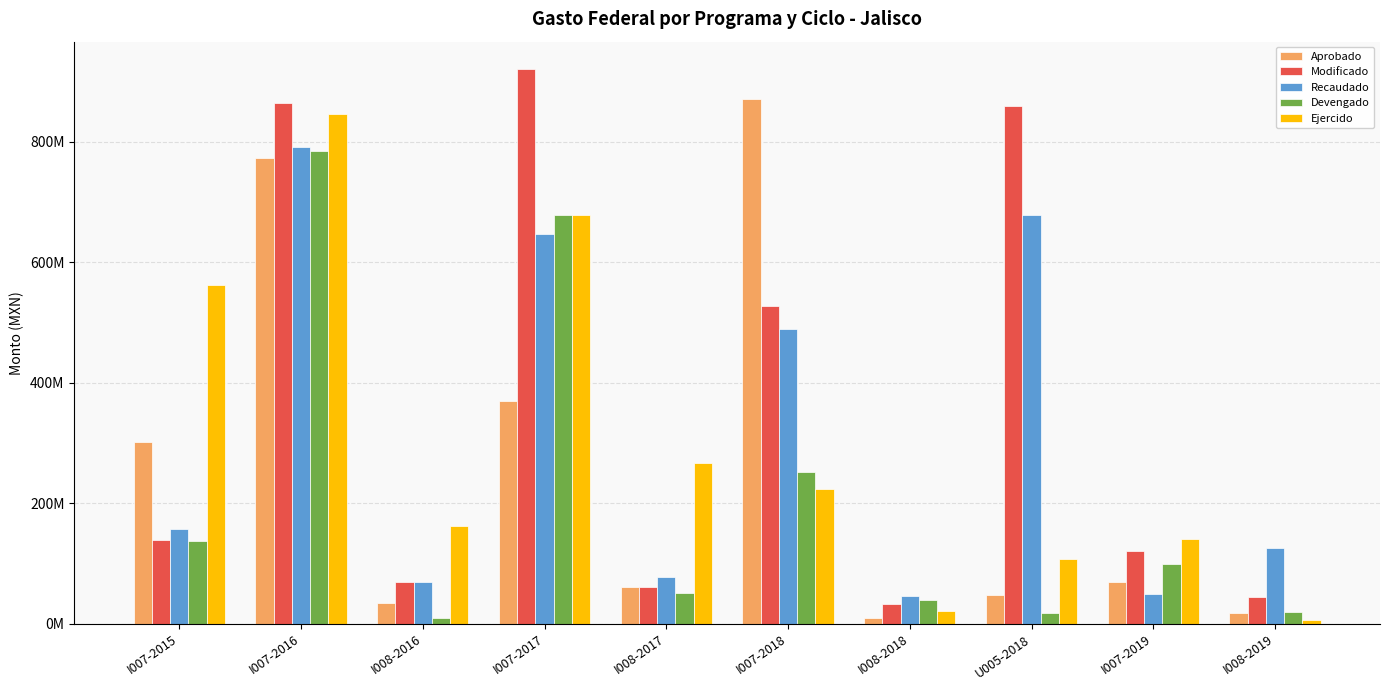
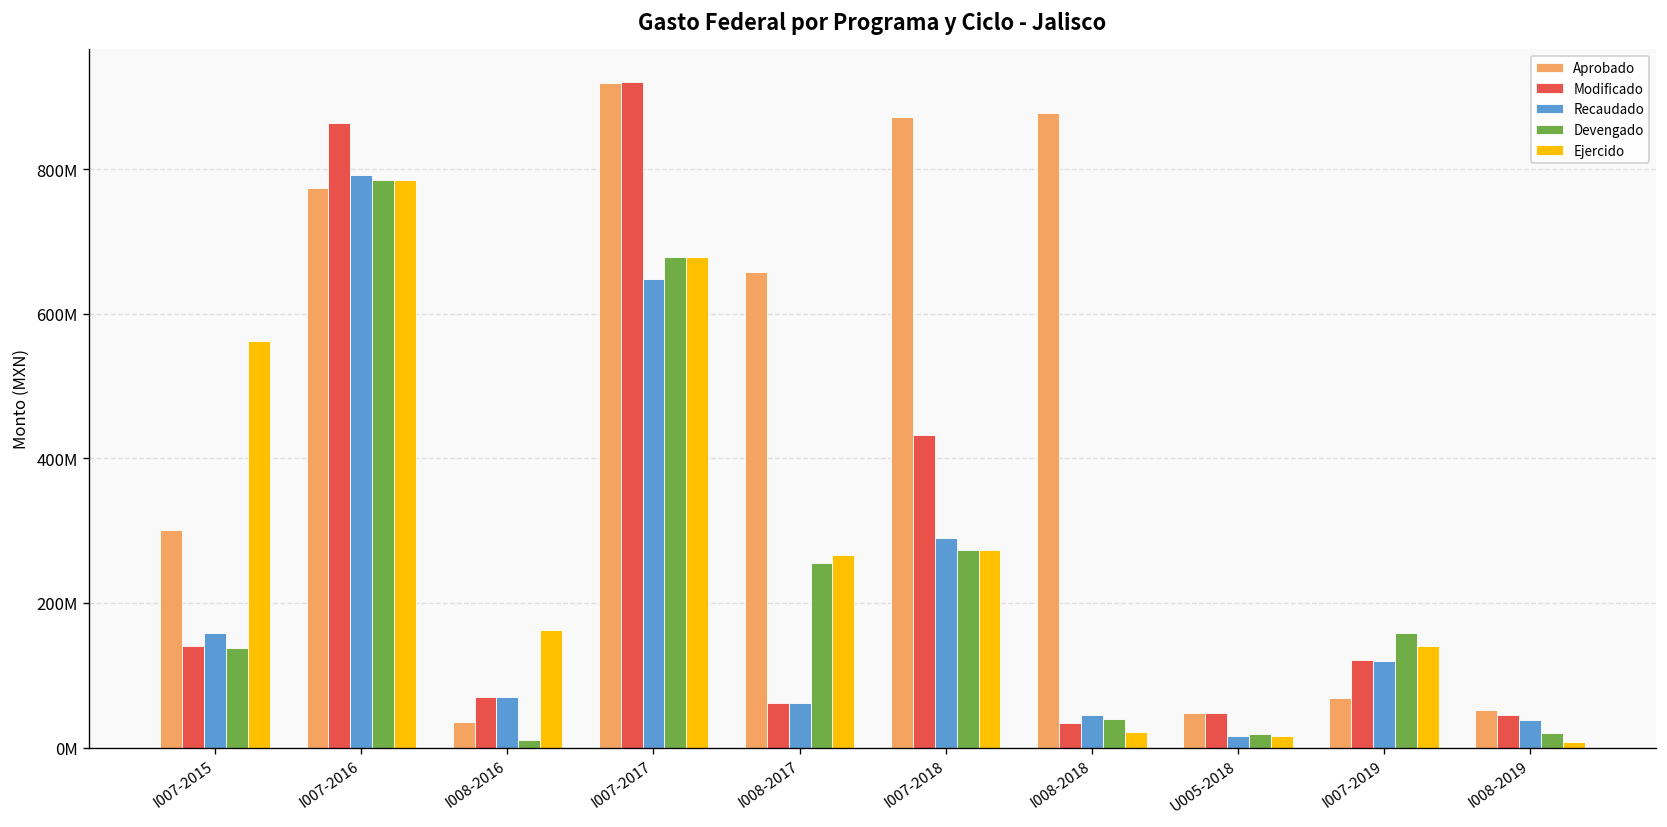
  {
    "Aprobado": {
      "I007-2015": 300000000,
      "I007-2016": 770000000,
      "I008-2016": 30000000,
-     "I007-2017": 370000000,
-     "I008-2017": 60000000,
+     "I007-2017": 920000000,
+     "I008-2017": 660000000,
      "I007-2018": 870000000,
-     "I008-2018": 10000000,
+     "I008-2018": 880000000,
      "U005-2018": 50000000,
      "I007-2019": 70000000,
-     "I008-2019": 20000000
+     "I008-2019": 50000000
    },
    "Modificado": {
      "I007-2015": 140000000,
      "I007-2016": 860000000,
      "I008-2016": 70000000,
      "I007-2017": 920000000,
      "I008-2017": 60000000,
-     "I007-2018": 530000000,
+     "I007-2018": 430000000,
      "I008-2018": 30000000,
-     "U005-2018": 860000000,
+     "U005-2018": 50000000,
      "I007-2019": 120000000,
      "I008-2019": 40000000
    },
    "Recaudado": {
      "I007-2015": 160000000,
      "I007-2016": 790000000,
      "I008-2016": 70000000,
      "I007-2017": 650000000,
-     "I008-2017": 80000000,
-     "I007-2018": 490000000,
+     "I008-2017": 60000000,
+     "I007-2018": 290000000,
      "I008-2018": 50000000,
-     "U005-2018": 680000000,
-     "I007-2019": 50000000,
-     "I008-2019": 130000000
+     "U005-2018": 20000000,
+     "I007-2019": 120000000,
+     "I008-2019": 40000000
    },
    "Devengado": {
      "I007-2015": 140000000,
      "I007-2016": 790000000,
      "I008-2016": 10000000,
      "I007-2017": 680000000,
-     "I008-2017": 50000000,
-     "I007-2018": 250000000,
+     "I008-2017": 260000000,
+     "I007-2018": 270000000,
      "I008-2018": 40000000,
      "U005-2018": 20000000,
-     "I007-2019": 100000000,
+     "I007-2019": 160000000,
      "I008-2019": 20000000
    },
    "Ejercido": {
      "I007-2015": 560000000,
-     "I007-2016": 850000000,
+     "I007-2016": 790000000,
      "I008-2016": 160000000,
      "I007-2017": 680000000,
      "I008-2017": 270000000,
-     "I007-2018": 220000000,
+     "I007-2018": 270000000,
      "I008-2018": 20000000,
-     "U005-2018": 110000000,
+     "U005-2018": 20000000,
      "I007-2019": 140000000,
      "I008-2019": 10000000
    }
  }
